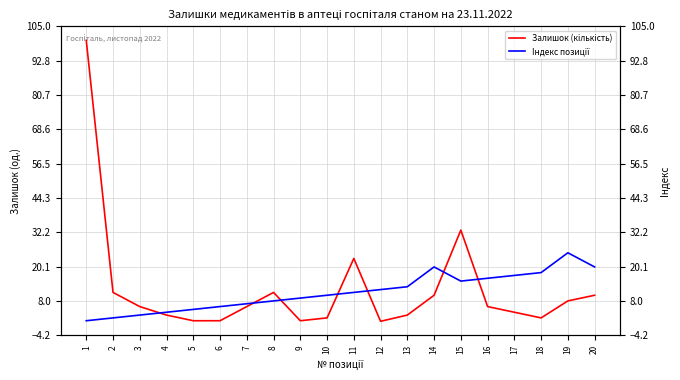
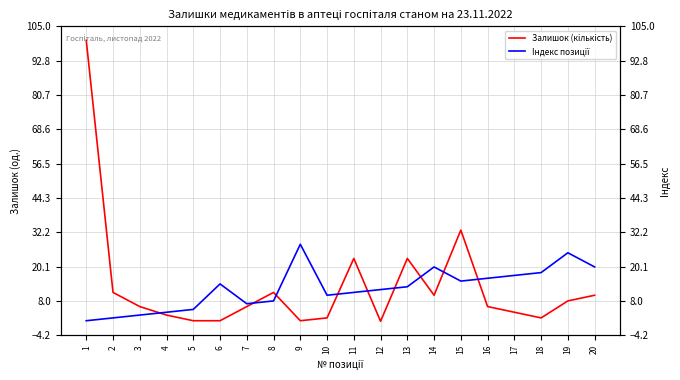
  {
    "Залишок (кількість)": {
      "2": 11,
      "3": 6,
      "4": 3,
      "5": 1,
      "6": 1,
      "7": 6,
      "8": 11,
      "9": 1,
      "10": 2,
      "11": 23,
      "12": 1,
-     "13": 3,
+     "13": 23,
      "14": 10,
      "15": 33,
      "16": 6,
      "17": 4,
      "18": 2,
      "19": 8,
      "20": 10
    },
    "Індекс позиції": {
      "1": 1,
      "2": 2,
      "3": 3,
      "4": 4,
      "5": 5,
-     "6": 6,
+     "6": 14,
      "7": 7,
      "8": 8,
-     "9": 9,
+     "9": 28,
      "10": 10,
      "11": 11,
      "12": 12,
      "13": 13,
      "14": 20,
      "15": 15,
      "16": 16,
      "17": 17,
      "18": 18,
      "19": 25,
      "20": 20
    }
  }
